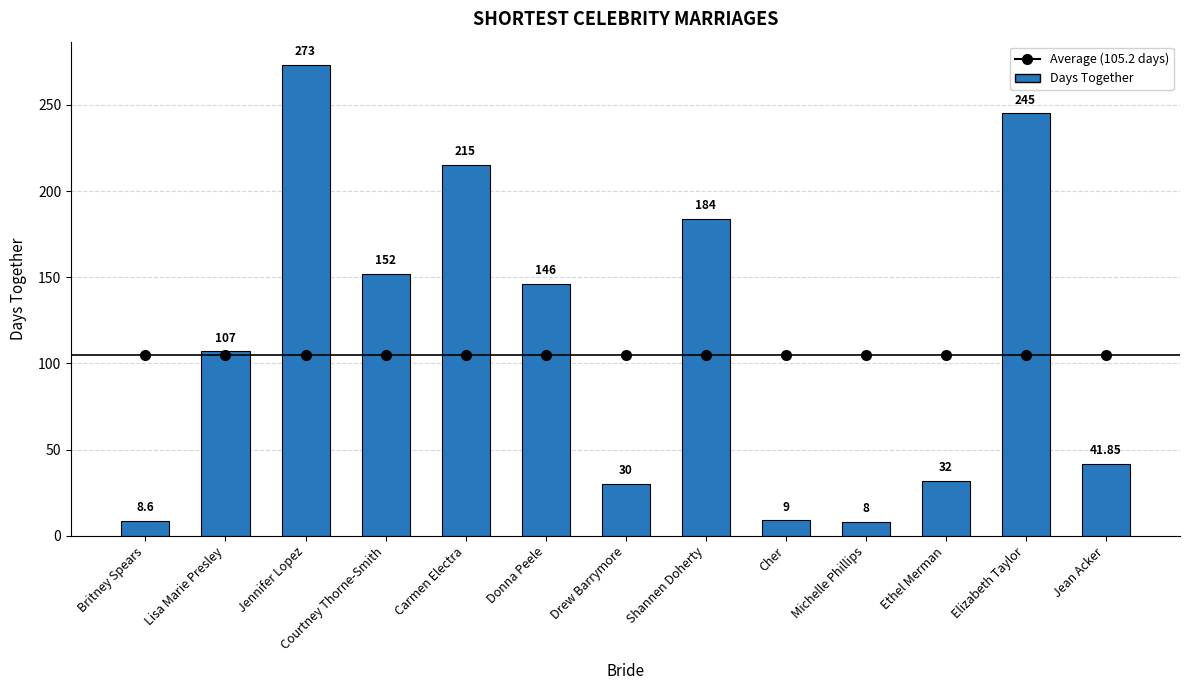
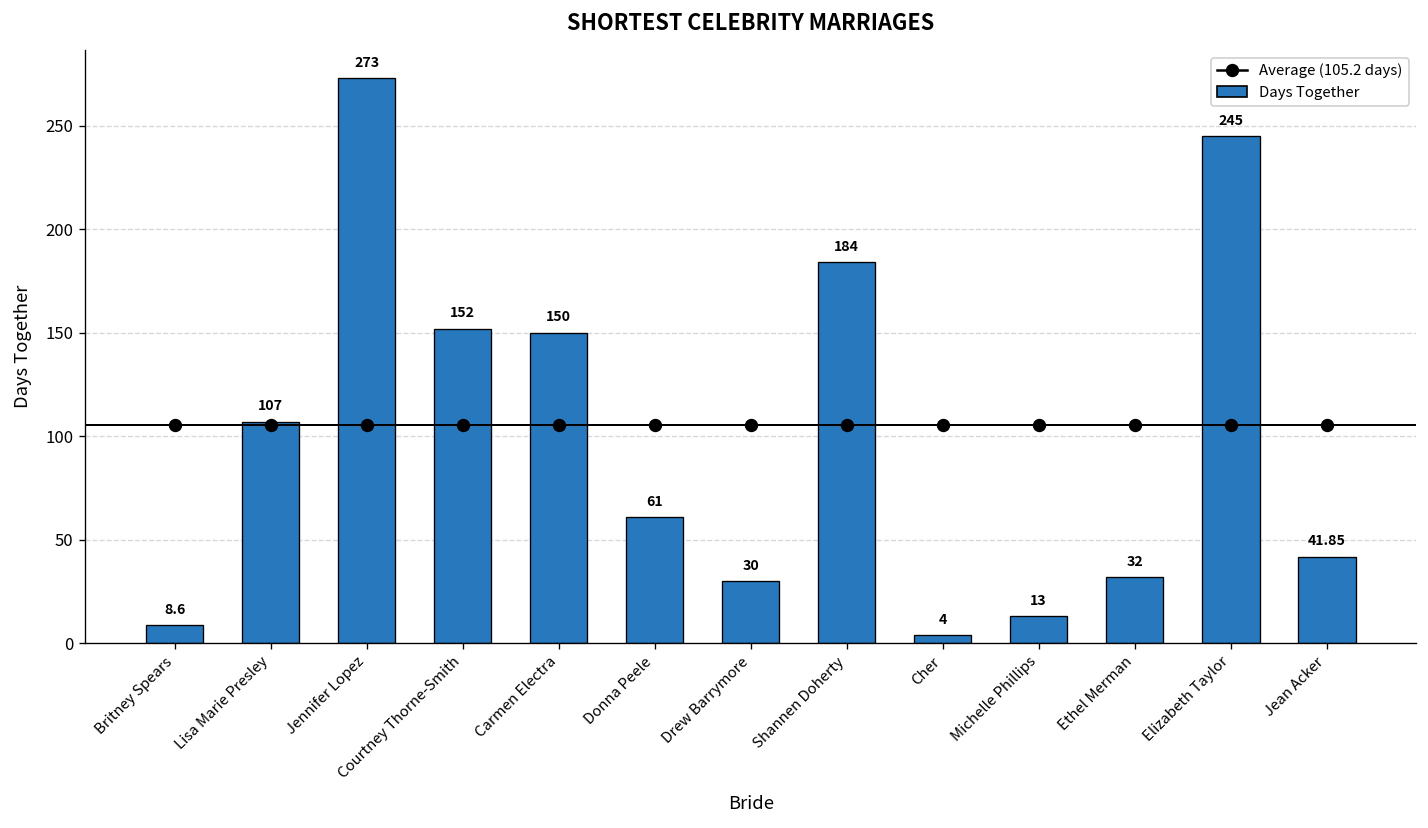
  {
    "Days Together": {
      "Britney Spears": 8.6,
      "Lisa Marie Presley": 107,
      "Jennifer Lopez": 273,
      "Courtney Thorne-Smith": 152,
-     "Carmen Electra": 215,
-     "Donna Peele": 146,
+     "Carmen Electra": 150,
+     "Donna Peele": 61,
      "Drew Barrymore": 30,
      "Shannen Doherty": 184,
-     "Cher": 9,
-     "Michelle Phillips": 8,
+     "Cher": 4,
+     "Michelle Phillips": 13,
      "Ethel Merman": 32,
      "Elizabeth Taylor": 245,
      "Jean Acker": 41.85
    }
  }
